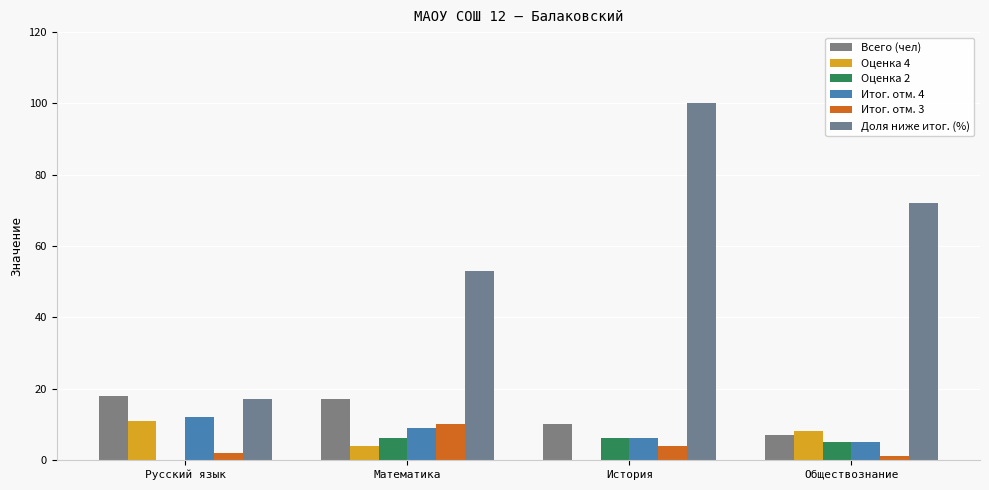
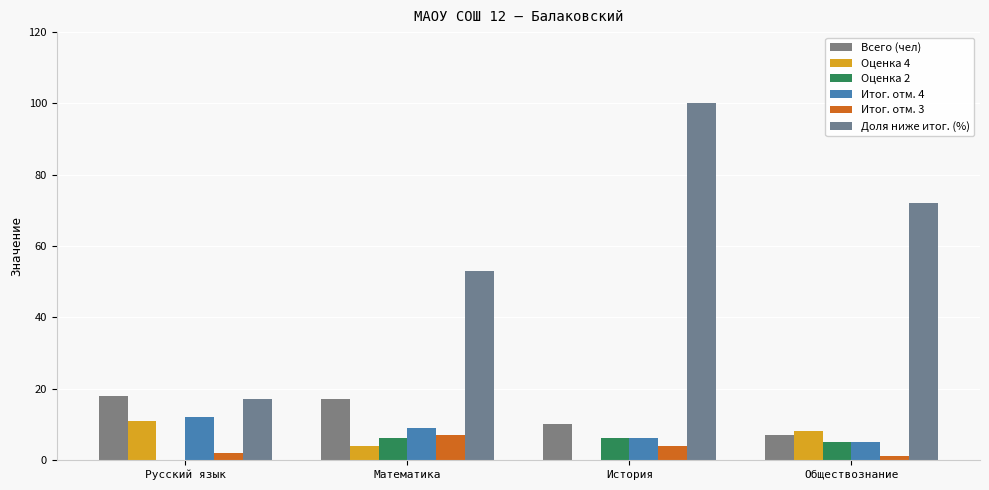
  {
    "Оценка 4": {
      "Русский язык": 11,
      "Математика": 4,
      "История": 0,
      "Обществознание": 8
    },
    "Оценка 2": {
      "Русский язык": 0,
      "Математика": 6,
      "История": 6,
      "Обществознание": 5
    },
    "Итог. отм. 3": {
      "Русский язык": 2,
-     "Математика": 10,
+     "Математика": 7,
      "История": 4,
      "Обществознание": 1
    }
  }
